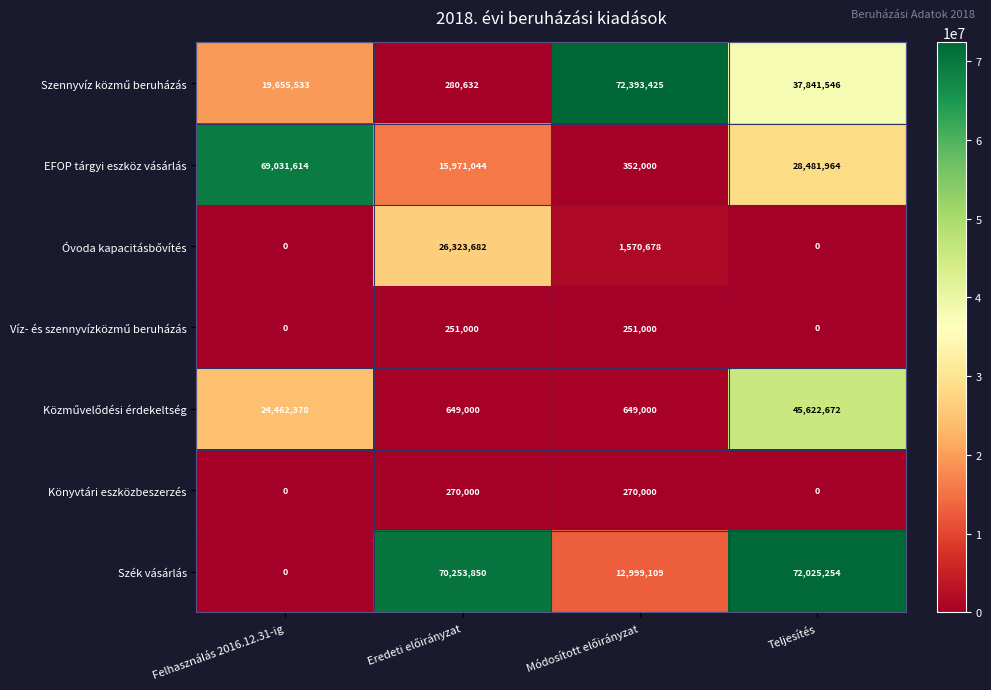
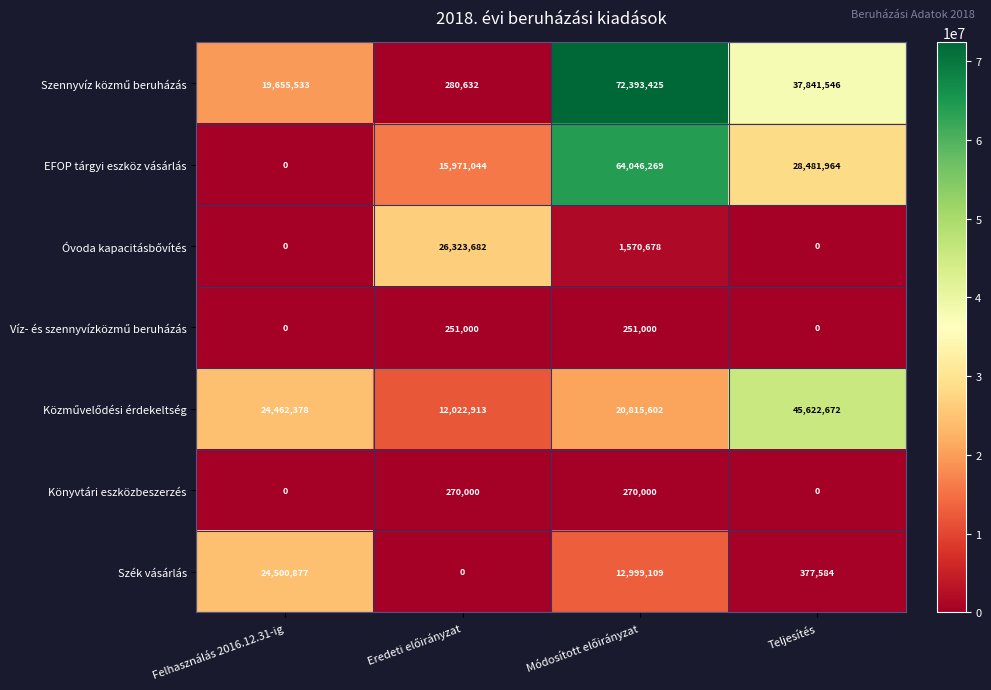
  {
    "Szennyvíz közmű beruházás": {
      "Felhasználás 2016.12.31-ig": "19,655,533",
      "Eredeti előirányzat": "280,632",
      "Módosított előirányzat": "72,393,425",
      "Teljesítés": "37,841,546"
    },
    "EFOP tárgyi eszköz vásárlás": {
-     "Felhasználás 2016.12.31-ig": "69,031,614",
+     "Felhasználás 2016.12.31-ig": "0",
      "Eredeti előirányzat": "15,971,044",
-     "Módosított előirányzat": "352,000",
+     "Módosított előirányzat": "64,046,269",
      "Teljesítés": "28,481,964"
    },
    "Óvoda kapacitásbővítés": {
      "Felhasználás 2016.12.31-ig": "0",
      "Eredeti előirányzat": "26,323,682",
      "Módosított előirányzat": "1,570,678",
      "Teljesítés": "0"
    },
    "Víz- és szennyvízközmű beruházás": {
      "Felhasználás 2016.12.31-ig": "0",
      "Eredeti előirányzat": "251,000",
      "Módosított előirányzat": "251,000",
      "Teljesítés": "0"
    },
    "Közművelődési érdekeltség": {
      "Felhasználás 2016.12.31-ig": "24,462,378",
-     "Eredeti előirányzat": "649,000",
-     "Módosított előirányzat": "649,000",
+     "Eredeti előirányzat": "12,022,913",
+     "Módosított előirányzat": "20,815,602",
      "Teljesítés": "45,622,672"
    },
    "Könyvtári eszközbeszerzés": {
      "Felhasználás 2016.12.31-ig": "0",
      "Eredeti előirányzat": "270,000",
      "Módosított előirányzat": "270,000",
      "Teljesítés": "0"
    },
    "Szék vásárlás": {
-     "Felhasználás 2016.12.31-ig": "0",
-     "Eredeti előirányzat": "70,253,850",
+     "Felhasználás 2016.12.31-ig": "24,500,877",
+     "Eredeti előirányzat": "0",
      "Módosított előirányzat": "12,999,109",
-     "Teljesítés": "72,025,254"
+     "Teljesítés": "377,584"
    }
  }
